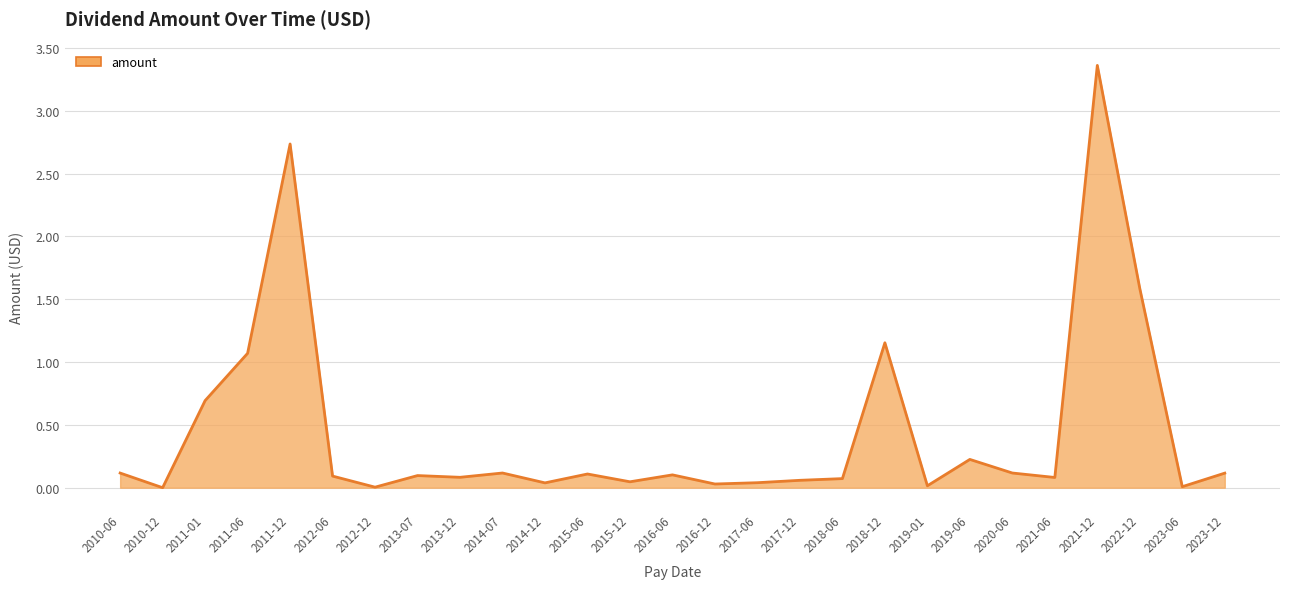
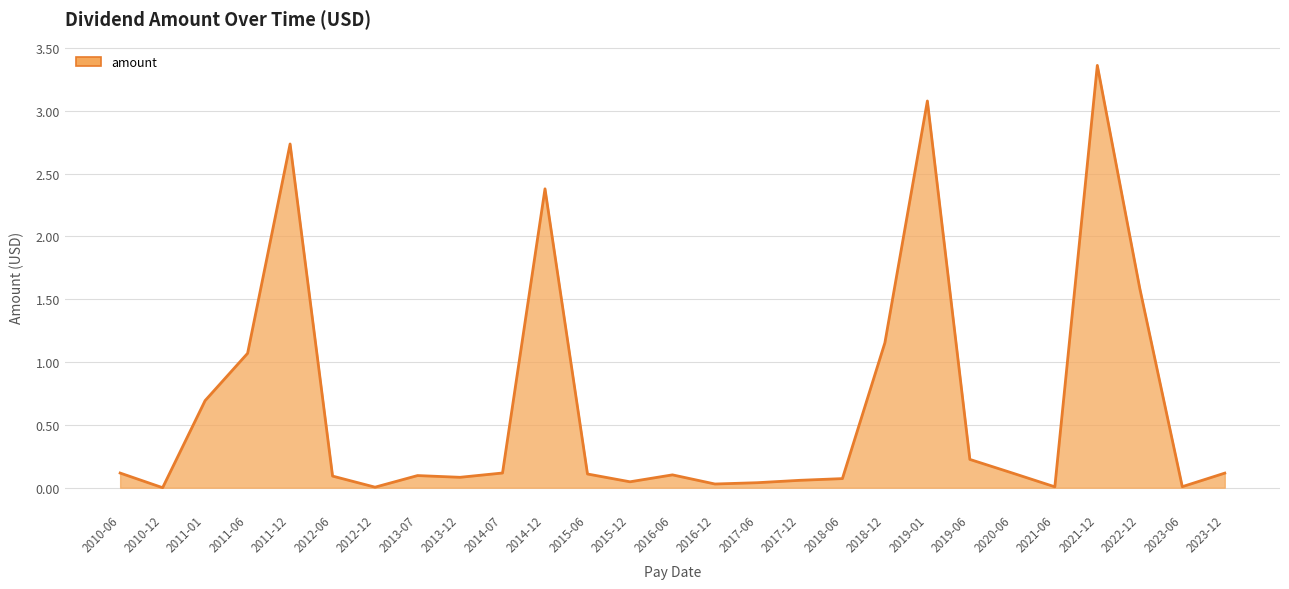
  {
    "2010-06": 0.12,
    "2010-12": 0.00,
    "2011-01": 0.69,
    "2011-06": 1.07,
    "2011-12": 2.74,
    "2012-06": 0.09,
    "2012-12": 0.00,
    "2013-07": 0.10,
    "2013-12": 0.08,
    "2014-07": 0.12,
-   "2014-12": 0.04,
+   "2014-12": 2.38,
    "2015-06": 0.11,
    "2015-12": 0.05,
    "2016-06": 0.10,
    "2016-12": 0.03,
    "2017-06": 0.04,
    "2017-12": 0.06,
    "2018-06": 0.07,
    "2018-12": 1.15,
-   "2019-01": 0.02,
+   "2019-01": 3.08,
    "2019-06": 0.23,
    "2020-06": 0.12,
-   "2021-06": 0.08,
+   "2021-06": 0.01,
    "2021-12": 3.36,
    "2022-12": 1.59,
    "2023-06": 0.01,
    "2023-12": 0.12
  }
